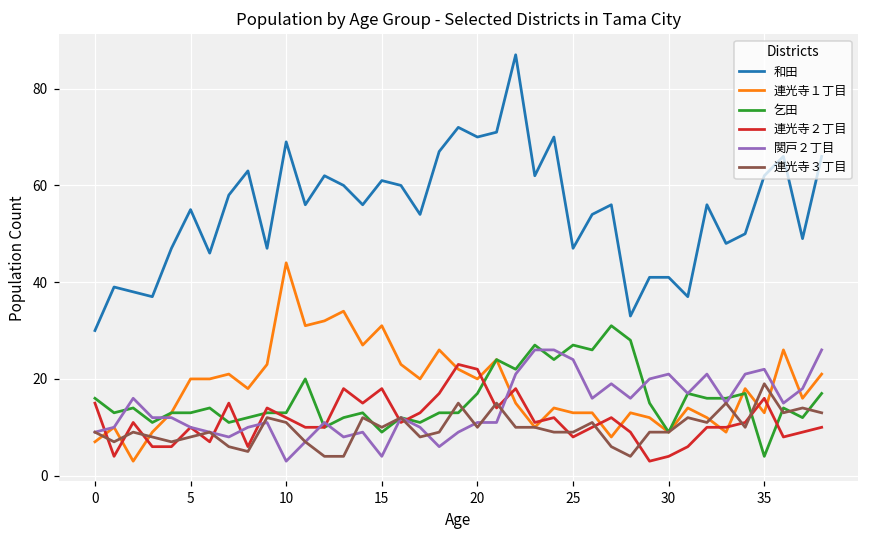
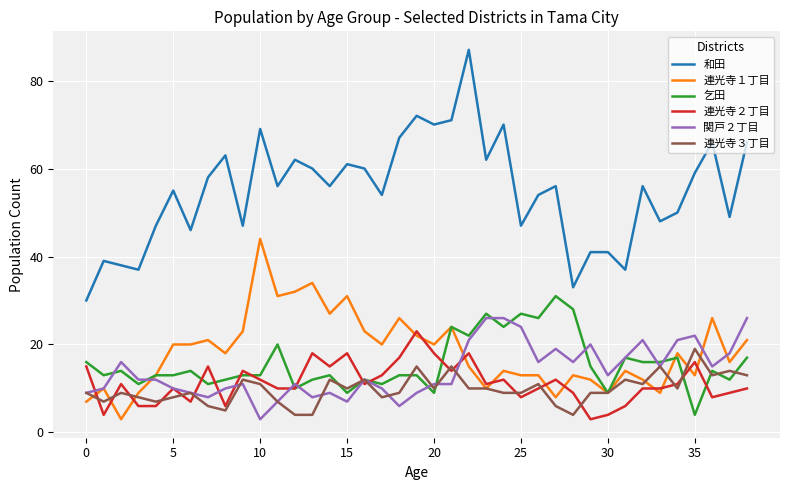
  {
    "和田": {
      "0": 30,
      "5": 55,
      "10": 69,
      "15": 61,
      "20": 70,
      "25": 47,
      "30": 41,
-     "35": 62
+     "35": 59
    },
    "連光寺１丁目": {
      "0": 7,
      "5": 20,
      "10": 44,
      "15": 31,
      "20": 20,
      "25": 13,
      "35": 13
    },
    "乞田": {
      "0": 16,
      "5": 13,
      "10": 13,
      "15": 9,
-     "20": 17,
+     "20": 9,
      "25": 27,
      "35": 4
    },
    "連光寺２丁目": {
      "0": 15,
      "10": 12,
      "15": 18,
-     "20": 22,
+     "20": 18,
      "25": 8,
      "30": 4,
      "35": 16
    },
    "関戸２丁目": {
      "10": 3,
-     "15": 4,
+     "15": 7,
      "20": 11,
      "25": 24,
-     "30": 21,
+     "30": 13,
      "35": 22
    },
    "連光寺３丁目": {
      "5": 8,
      "10": 11,
      "15": 10,
      "20": 10,
      "25": 9,
      "35": 19
    }
  }
